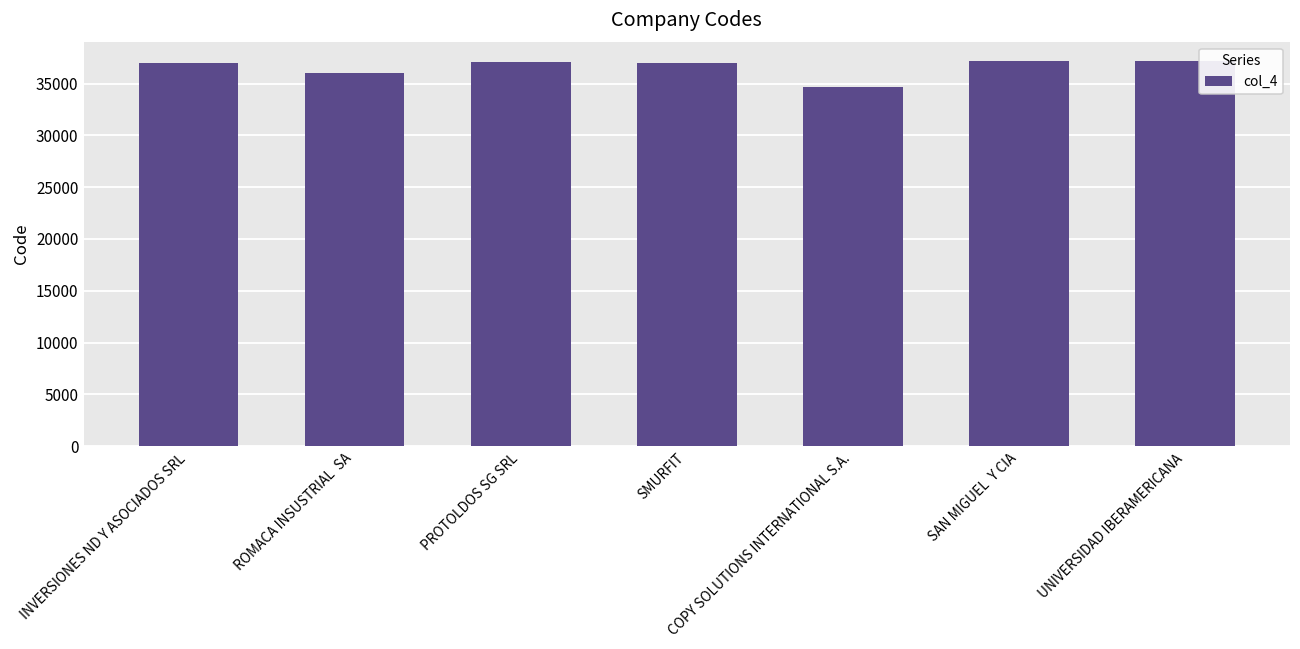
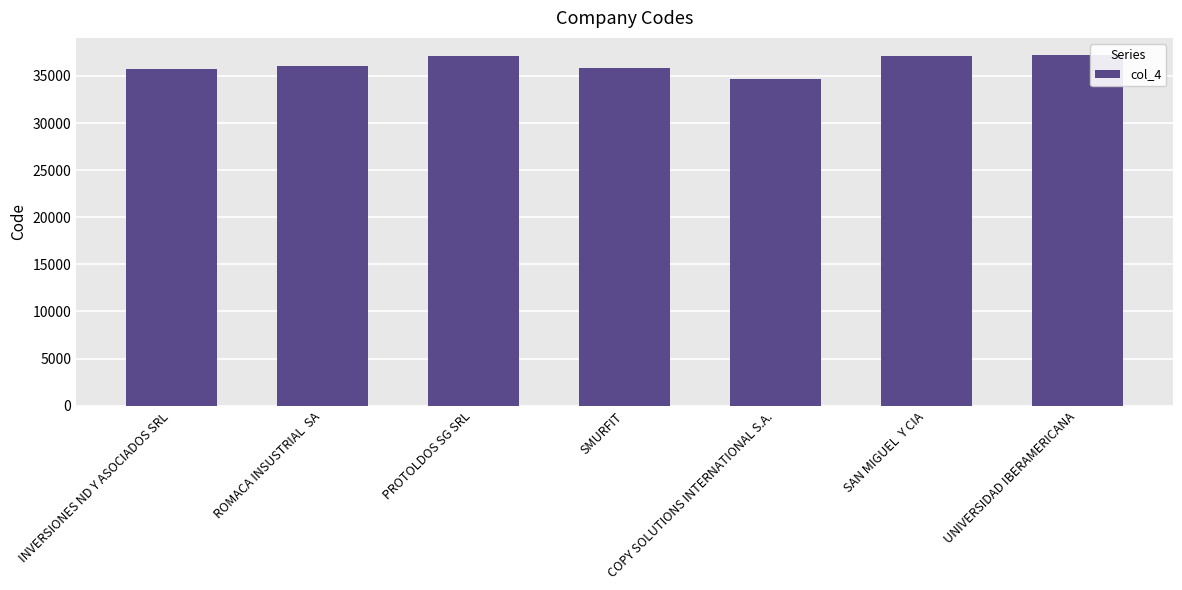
  {
-   "INVERSIONES ND Y ASOCIADOS SRL": 37000,
+   "INVERSIONES ND Y ASOCIADOS SRL": 36000,
    "ROMACA INSUSTRIAL SA": 36000,
    "PROTOLDOS SG SRL": 37000,
-   "SMURFIT": 37000,
+   "SMURFIT": 36000,
    "COPY SOLUTIONS INTERNATIONAL S.A.": 35000,
    "SAN MIGUEL Y CIA": 37000,
    "UNIVERSIDAD IBERAMERICANA": 37000
  }
